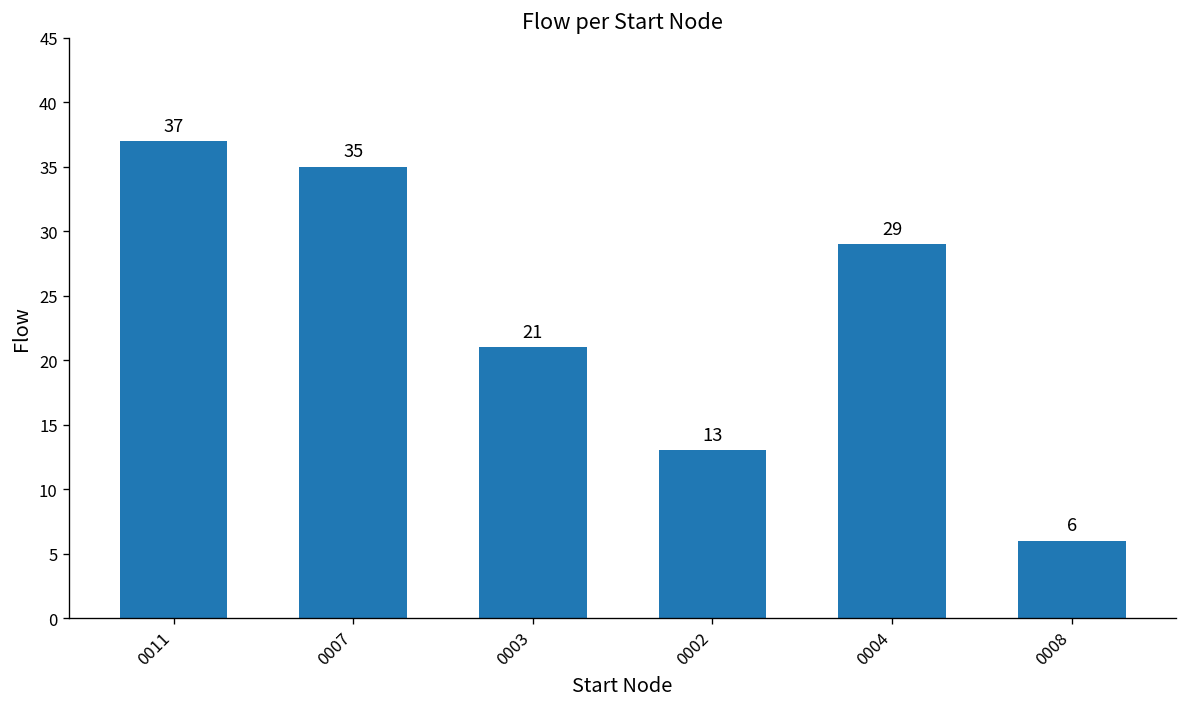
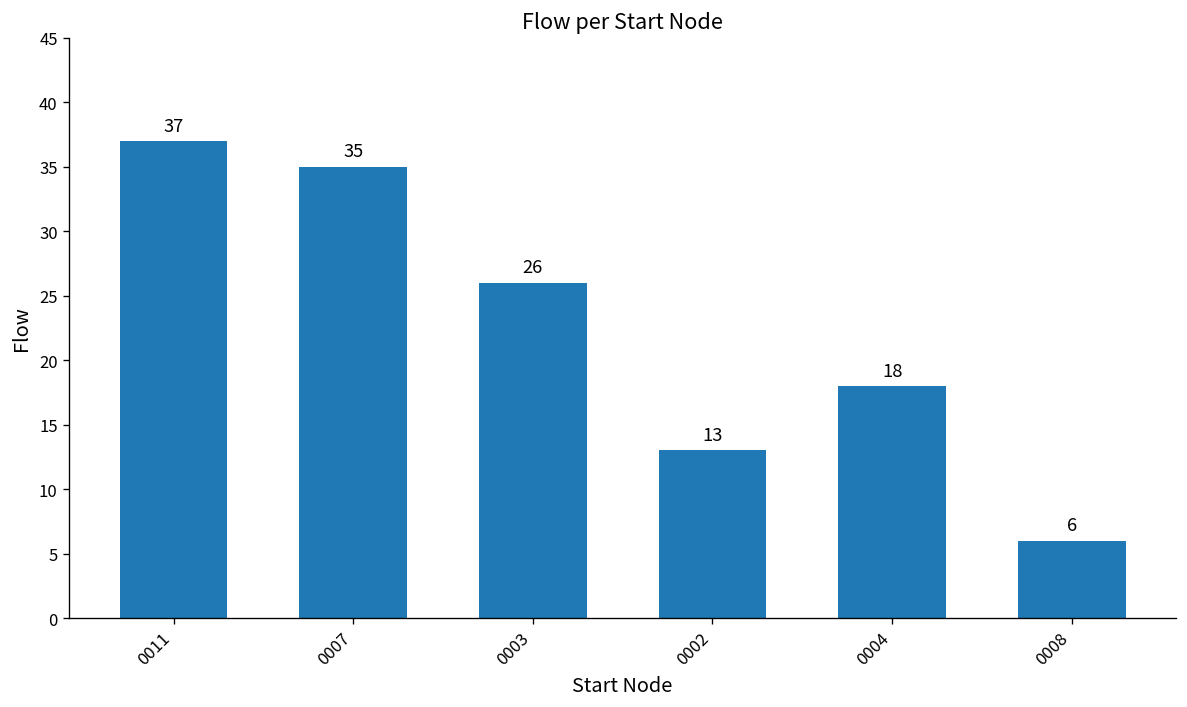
  {
    "0011": 37,
    "0007": 35,
-   "0003": 21,
+   "0003": 26,
    "0002": 13,
-   "0004": 29,
+   "0004": 18,
    "0008": 6
  }
